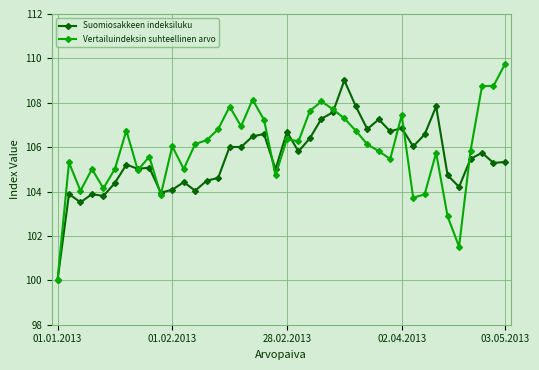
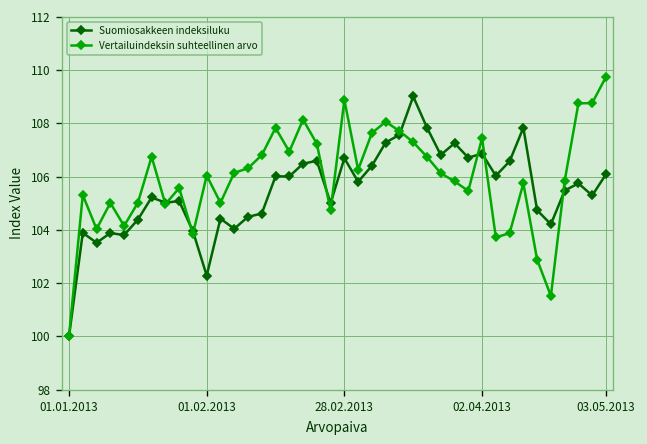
  {
    "Suomiosakkeen indeksiluku": {
-     "01.02.2013": 104.1,
+     "01.02.2013": 102.3,
      "28.02.2013": 106.7,
      "02.04.2013": 106.9,
-     "03.05.2013": 105.3
+     "03.05.2013": 106.1
    },
    "Vertailuindeksin suhteellinen arvo": {
      "01.02.2013": 106.0,
-     "28.02.2013": 106.4,
+     "28.02.2013": 108.9,
      "02.04.2013": 107.4,
      "03.05.2013": 109.7
    }
  }
